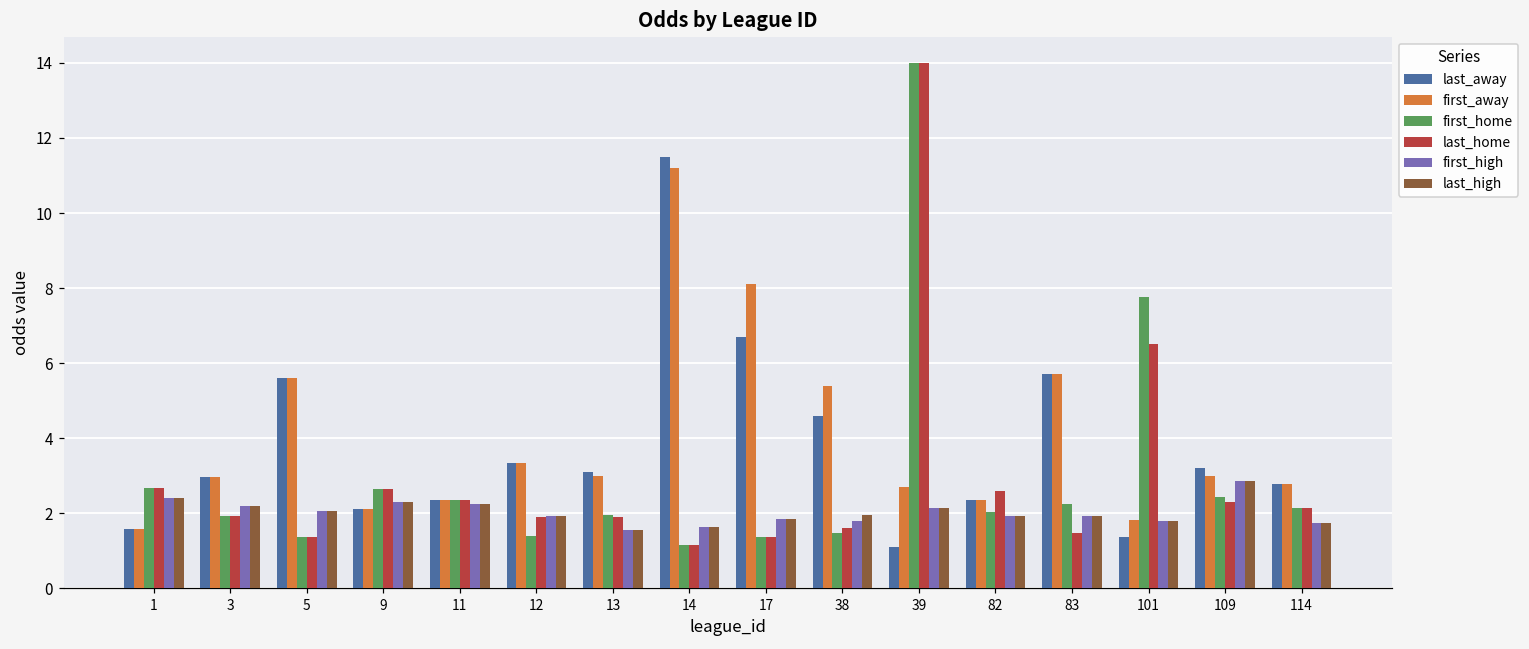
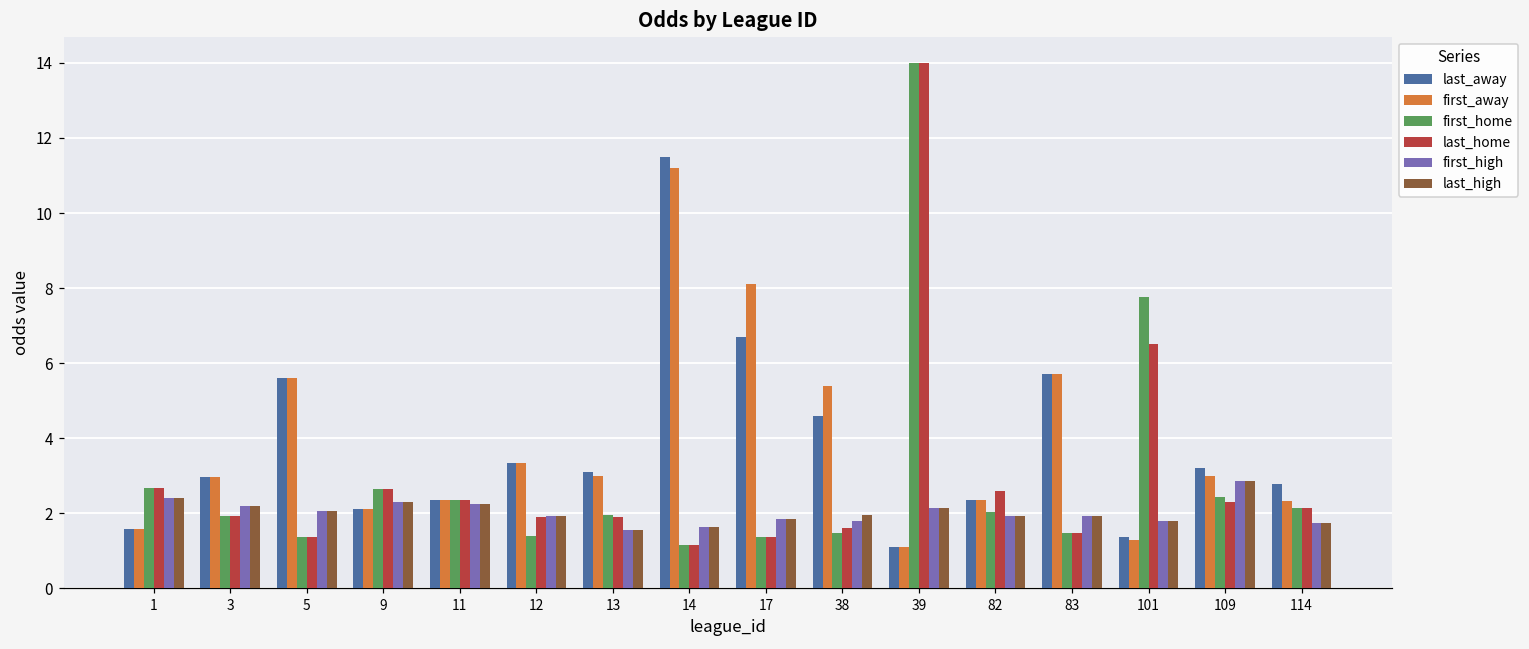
  {
    "first_away": {
      "1": 1.6,
      "3": 3.0,
      "5": 5.6,
      "9": 2.1,
      "11": 2.4,
      "12": 3.4,
      "13": 3.0,
      "14": 11.2,
      "17": 8.1,
      "38": 5.4,
-     "39": 2.7,
+     "39": 1.1,
      "82": 2.3,
      "83": 5.7,
-     "101": 1.8,
+     "101": 1.3,
      "109": 3.0,
-     "114": 2.8
+     "114": 2.3
    },
    "first_home": {
      "1": 2.7,
      "3": 1.9,
      "5": 1.4,
      "9": 2.6,
      "11": 2.4,
      "12": 1.4,
      "13": 1.9,
      "14": 1.2,
      "17": 1.4,
      "38": 1.5,
      "39": 14.0,
      "82": 2.0,
-     "83": 2.3,
+     "83": 1.5,
      "101": 7.8,
      "109": 2.4,
      "114": 2.1
    }
  }
